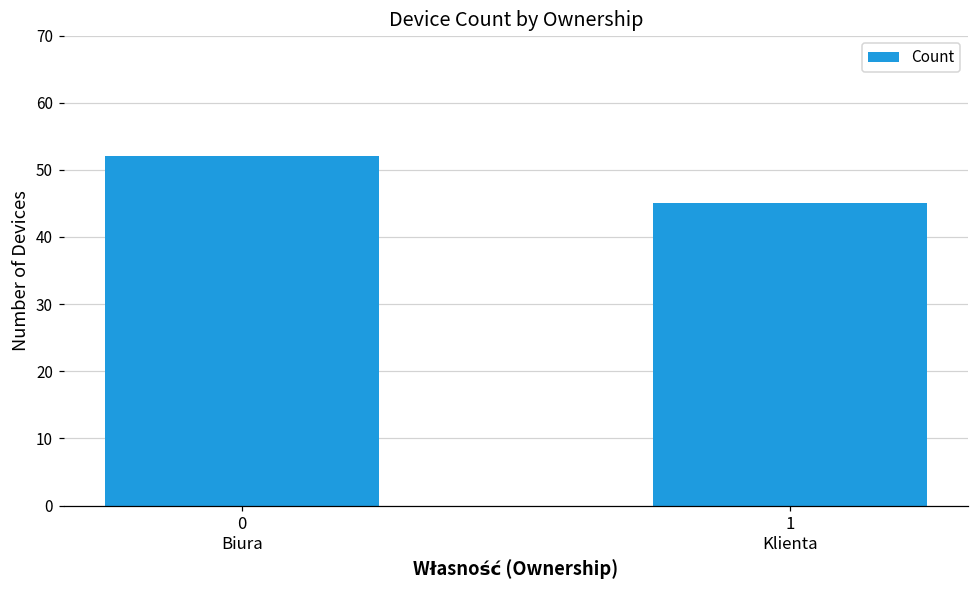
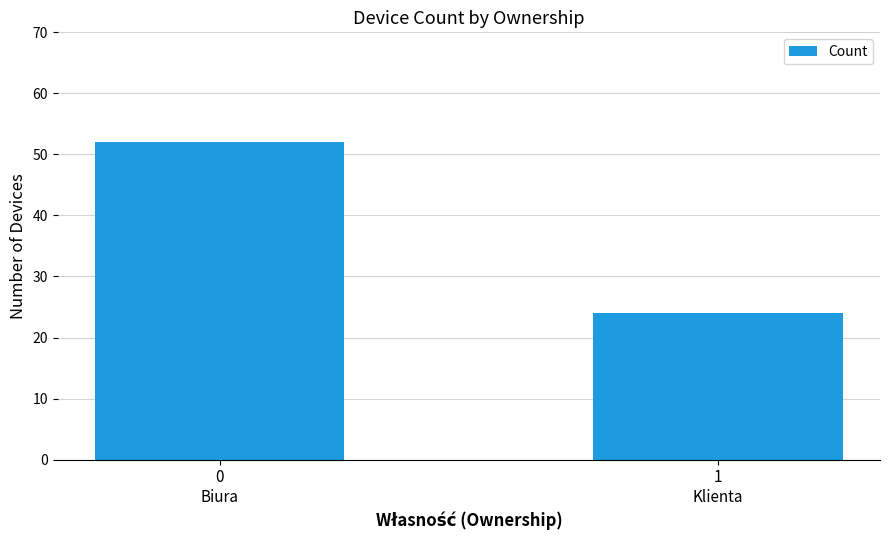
  {
    "0 Biura": 52,
-   "1 Klienta": 45
+   "1 Klienta": 24
  }
